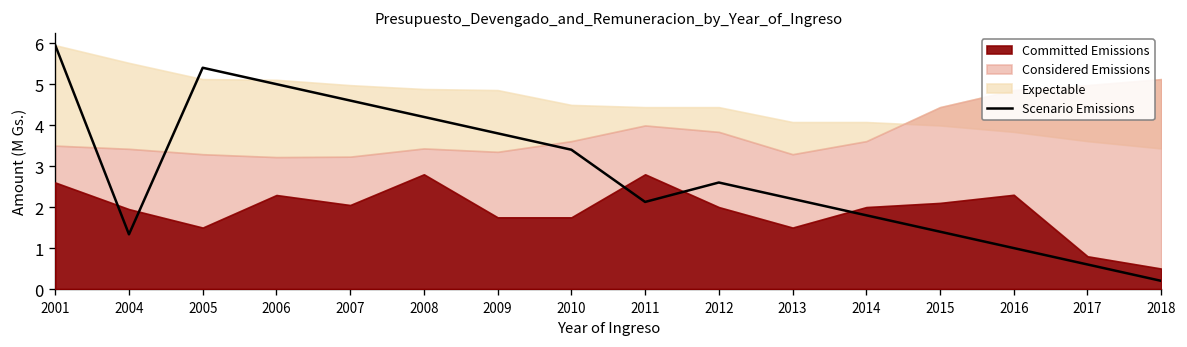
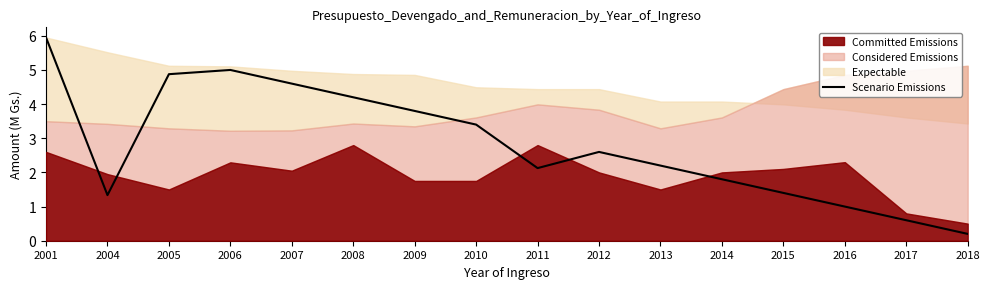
  {
    "Committed Emissions": {
      "2001": 2.6,
      "2004": 2.0,
      "2005": 1.5,
      "2006": 2.3,
      "2007": 2.1,
      "2008": 2.8,
      "2009": 1.8,
      "2010": 1.8,
      "2011": 2.8,
      "2012": 2.0,
      "2013": 1.5,
      "2014": 2.0,
      "2015": 2.1,
      "2016": 2.3,
      "2017": 0.8,
      "2018": 0.5
    },
    "Scenario Emissions": {
      "2004": 1.3,
-     "2005": 5.4,
+     "2005": 4.9,
      "2006": 5.0,
      "2007": 4.6,
      "2008": 4.2,
      "2009": 3.8,
      "2010": 3.4,
      "2011": 2.1,
      "2012": 2.6,
      "2013": 2.2,
      "2014": 1.8,
      "2015": 1.4,
      "2016": 1.0,
      "2017": 0.6,
      "2018": 0.2
    }
  }
